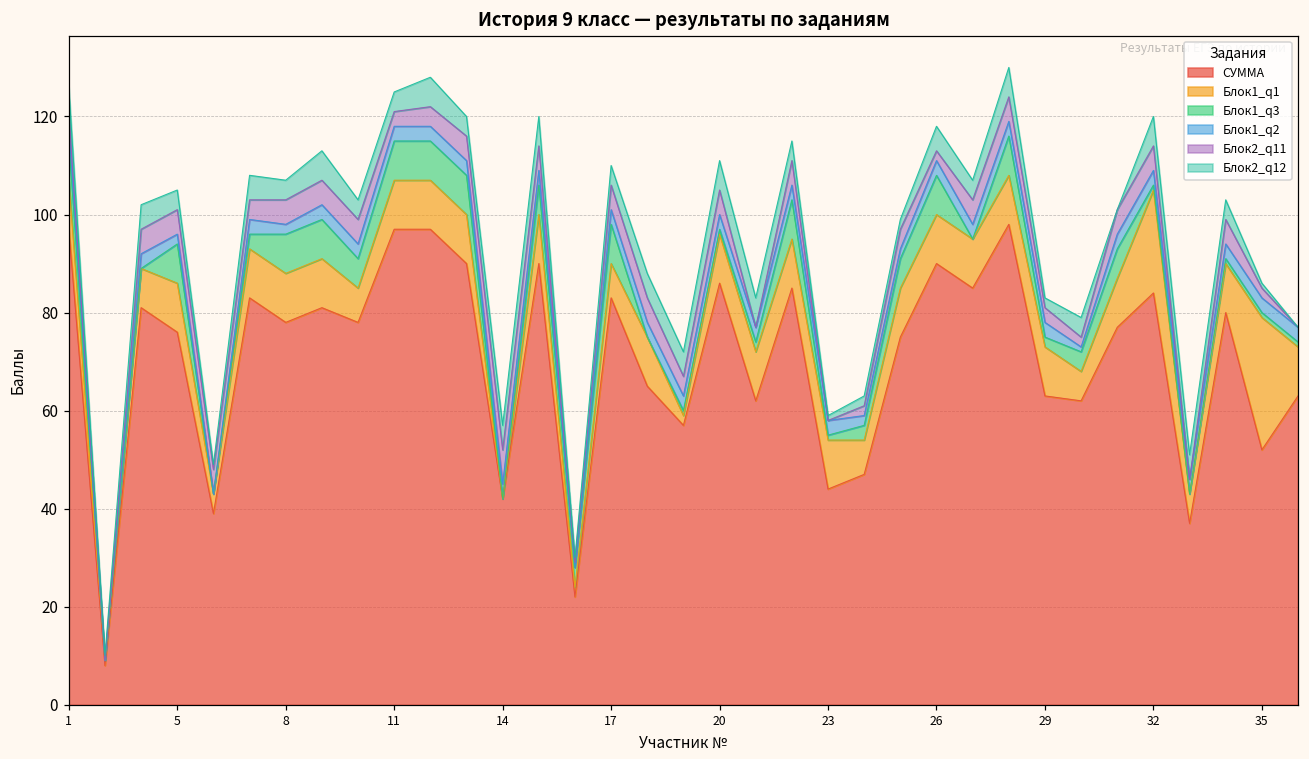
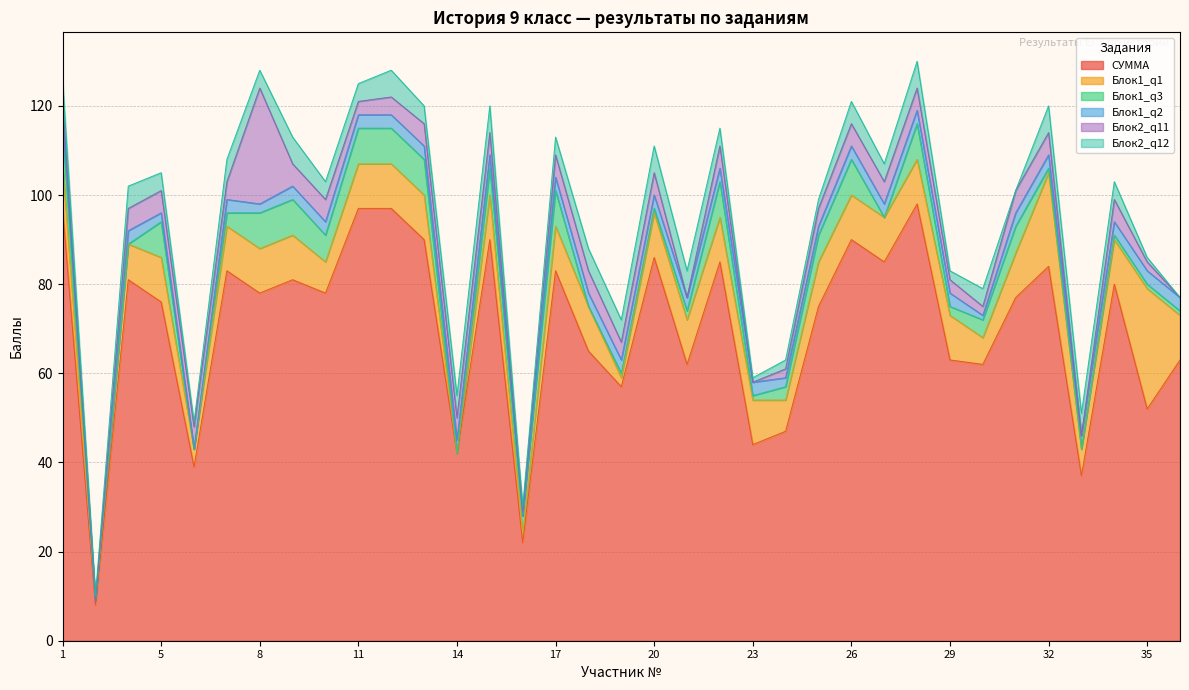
  {
    "СУММА": {
      "1": 97,
      "5": 76,
      "8": 78,
      "11": 97,
      "17": 83,
      "20": 86,
      "23": 44,
      "26": 90,
      "29": 63,
      "32": 84,
      "35": 52
    },
    "Блок1_q1": {
      "1": 10,
      "5": 10,
      "8": 10,
      "11": 10,
-     "17": 7,
+     "17": 10,
      "20": 10,
      "23": 10,
      "26": 10,
      "29": 10,
      "32": 21,
      "35": 27
    },
    "Блок2_q11": {
      "1": 3,
      "5": 5,
-     "8": 5,
+     "8": 26,
      "11": 3,
-     "14": 7,
+     "14": 5,
      "17": 5,
      "20": 5,
-     "26": 2,
+     "26": 5,
      "29": 3,
      "32": 5,
      "35": 2
    }
  }
